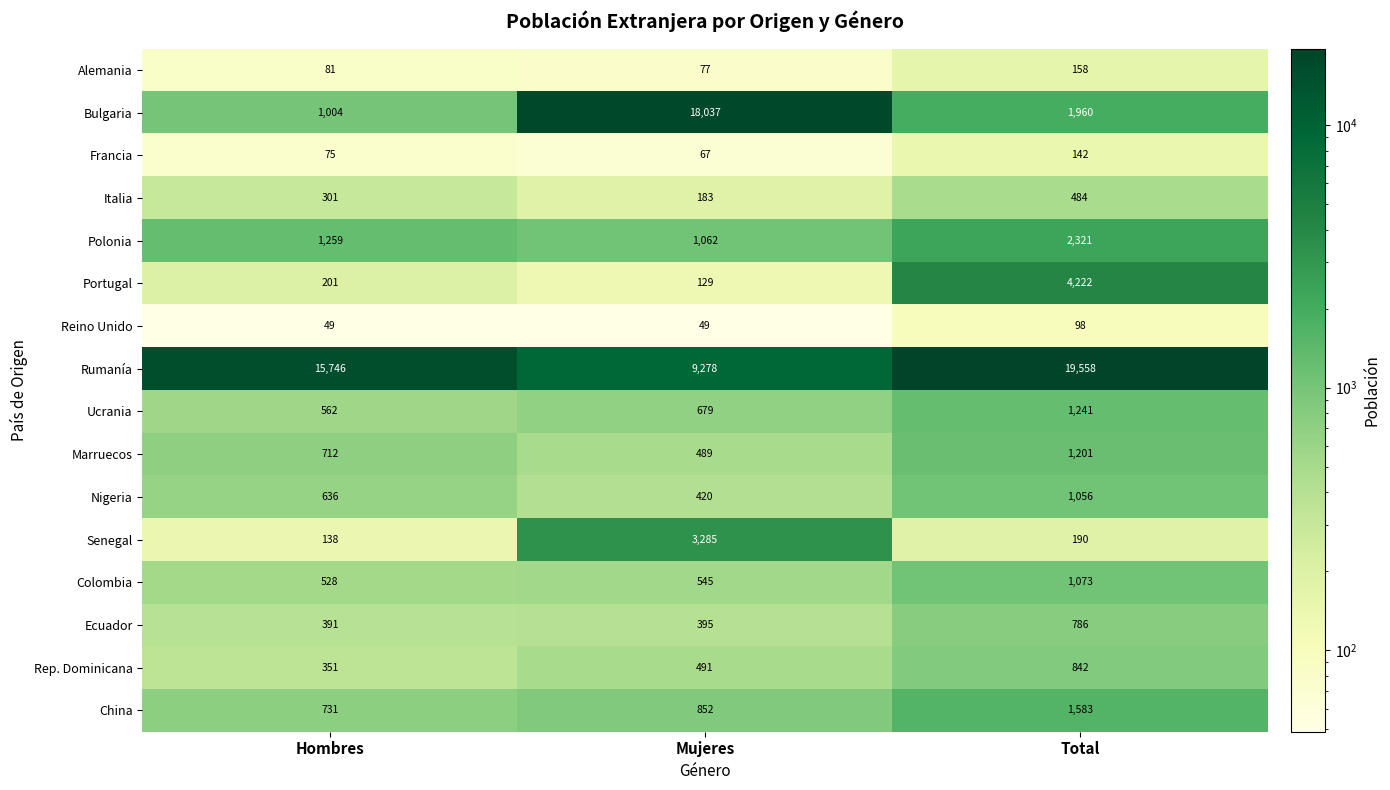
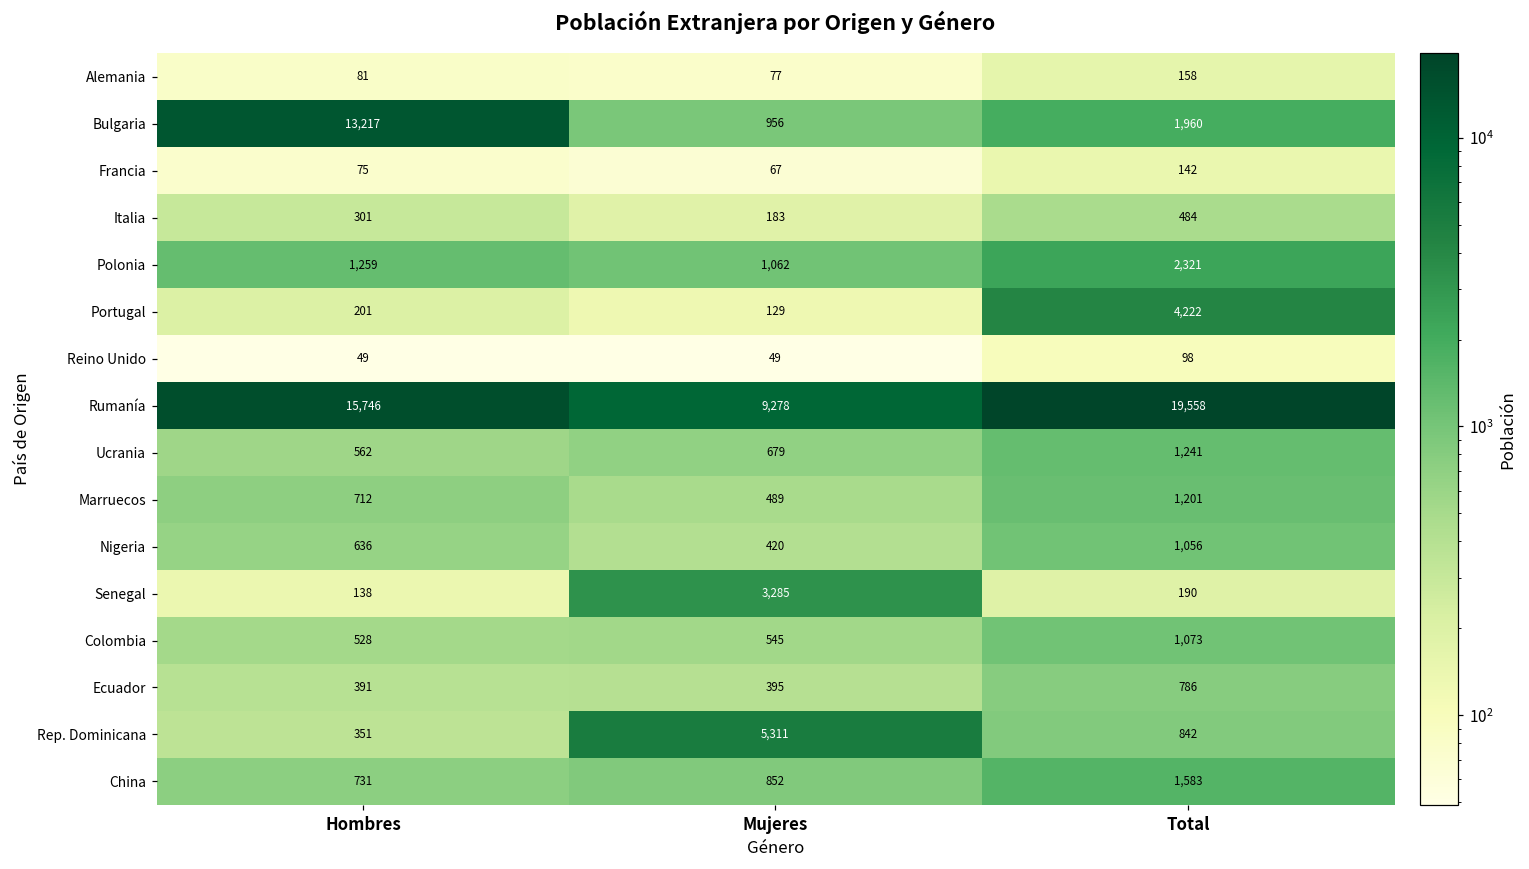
  {
    "Alemania": {
      "Hombres": "81",
      "Mujeres": "77",
      "Total": "158"
    },
    "Bulgaria": {
-     "Hombres": "1,004",
-     "Mujeres": "18,037",
+     "Hombres": "13,217",
+     "Mujeres": "956",
      "Total": "1,960"
    },
    "Francia": {
      "Hombres": "75",
      "Mujeres": "67",
      "Total": "142"
    },
    "Italia": {
      "Hombres": "301",
      "Mujeres": "183",
      "Total": "484"
    },
    "Polonia": {
      "Hombres": "1,259",
      "Mujeres": "1,062",
      "Total": "2,321"
    },
    "Portugal": {
      "Hombres": "201",
      "Mujeres": "129",
      "Total": "4,222"
    },
    "Reino Unido": {
      "Hombres": "49",
      "Mujeres": "49",
      "Total": "98"
    },
    "Rumanía": {
      "Hombres": "15,746",
      "Mujeres": "9,278",
      "Total": "19,558"
    },
    "Ucrania": {
      "Hombres": "562",
      "Mujeres": "679",
      "Total": "1,241"
    },
    "Marruecos": {
      "Hombres": "712",
      "Mujeres": "489",
      "Total": "1,201"
    },
    "Nigeria": {
      "Hombres": "636",
      "Mujeres": "420",
      "Total": "1,056"
    },
    "Senegal": {
      "Hombres": "138",
      "Mujeres": "3,285",
      "Total": "190"
    },
    "Colombia": {
      "Hombres": "528",
      "Mujeres": "545",
      "Total": "1,073"
    },
    "Ecuador": {
      "Hombres": "391",
      "Mujeres": "395",
      "Total": "786"
    },
    "Rep. Dominicana": {
      "Hombres": "351",
-     "Mujeres": "491",
+     "Mujeres": "5,311",
      "Total": "842"
    },
    "China": {
      "Hombres": "731",
      "Mujeres": "852",
      "Total": "1,583"
    }
  }
